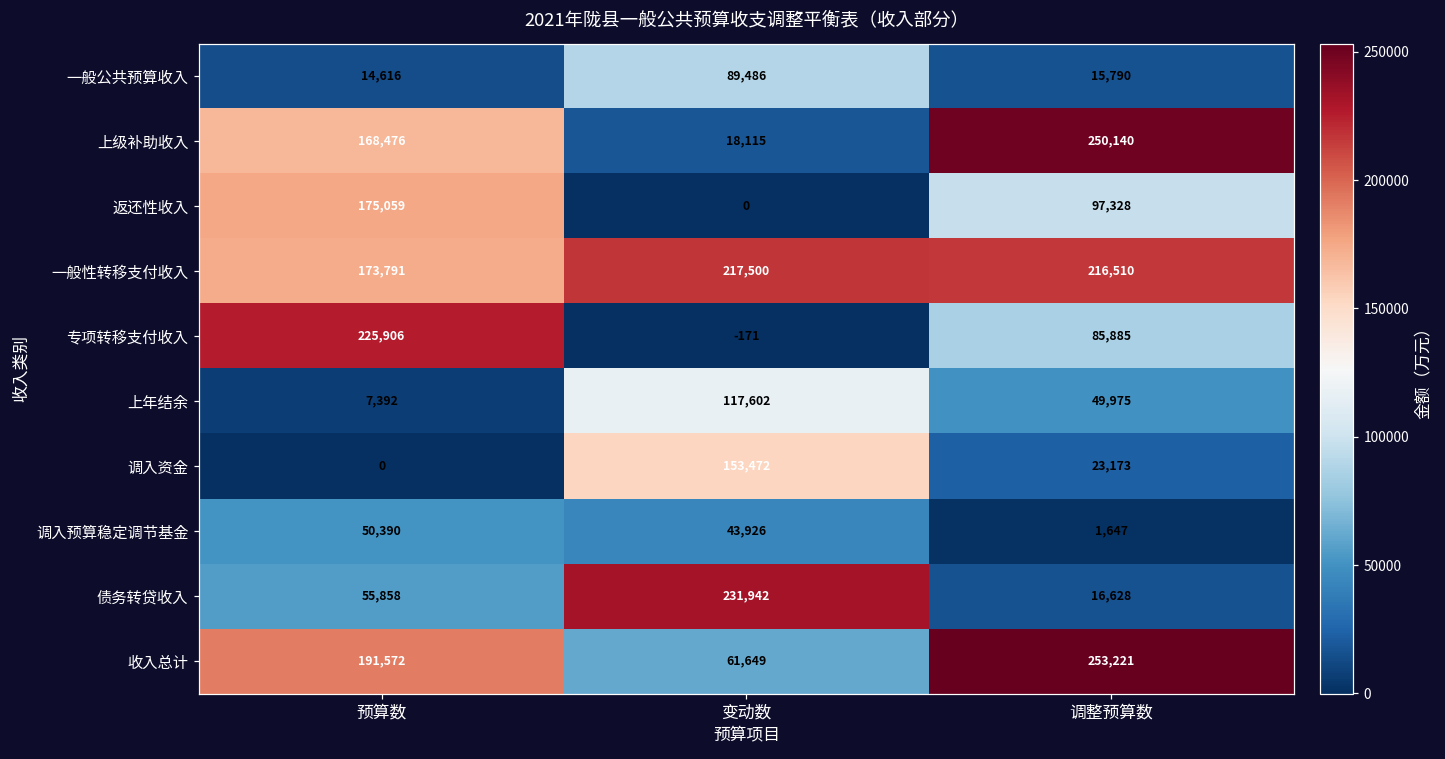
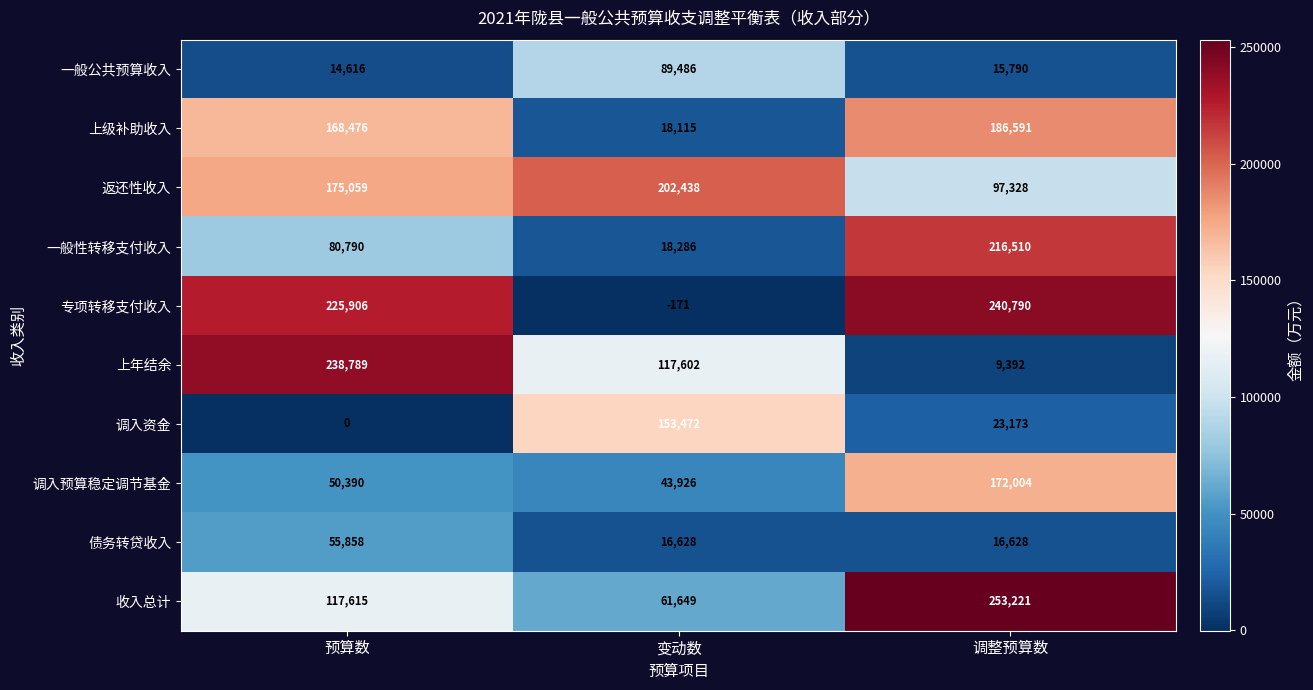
  {
    "一般公共预算收入": {
      "预算数": "14,616",
      "变动数": "89,486",
      "调整预算数": "15,790"
    },
    "上级补助收入": {
      "预算数": "168,476",
      "变动数": "18,115",
-     "调整预算数": "250,140"
+     "调整预算数": "186,591"
    },
    "返还性收入": {
      "预算数": "175,059",
-     "变动数": "0",
+     "变动数": "202,438",
      "调整预算数": "97,328"
    },
    "一般性转移支付收入": {
-     "预算数": "173,791",
-     "变动数": "217,500",
+     "预算数": "80,790",
+     "变动数": "18,286",
      "调整预算数": "216,510"
    },
    "专项转移支付收入": {
      "预算数": "225,906",
      "变动数": "-171",
-     "调整预算数": "85,885"
+     "调整预算数": "240,790"
    },
    "上年结余": {
-     "预算数": "7,392",
+     "预算数": "238,789",
      "变动数": "117,602",
-     "调整预算数": "49,975"
+     "调整预算数": "9,392"
    },
    "调入资金": {
      "预算数": "0",
      "变动数": "153,472",
      "调整预算数": "23,173"
    },
    "调入预算稳定调节基金": {
      "预算数": "50,390",
      "变动数": "43,926",
-     "调整预算数": "1,647"
+     "调整预算数": "172,004"
    },
    "债务转贷收入": {
      "预算数": "55,858",
-     "变动数": "231,942",
+     "变动数": "16,628",
      "调整预算数": "16,628"
    },
    "收入总计": {
-     "预算数": "191,572",
+     "预算数": "117,615",
      "变动数": "61,649",
      "调整预算数": "253,221"
    }
  }
